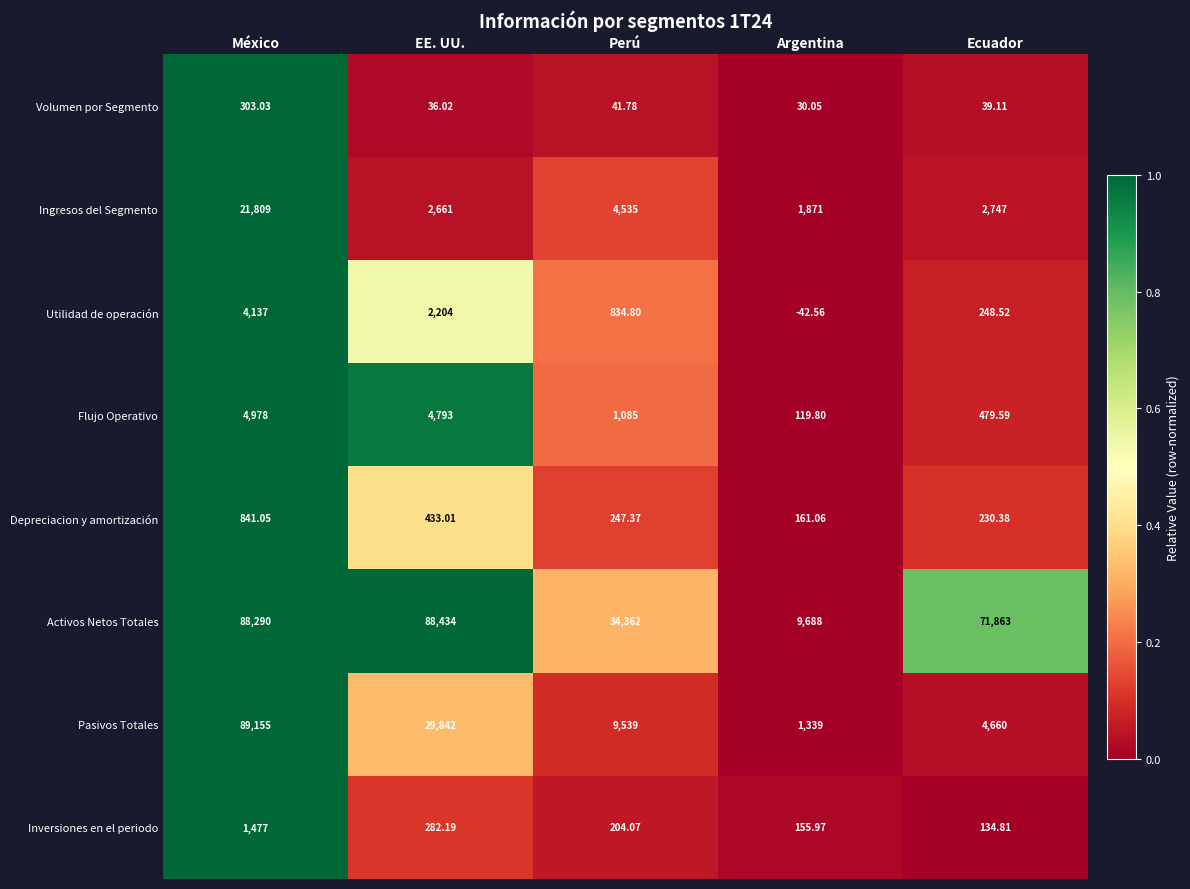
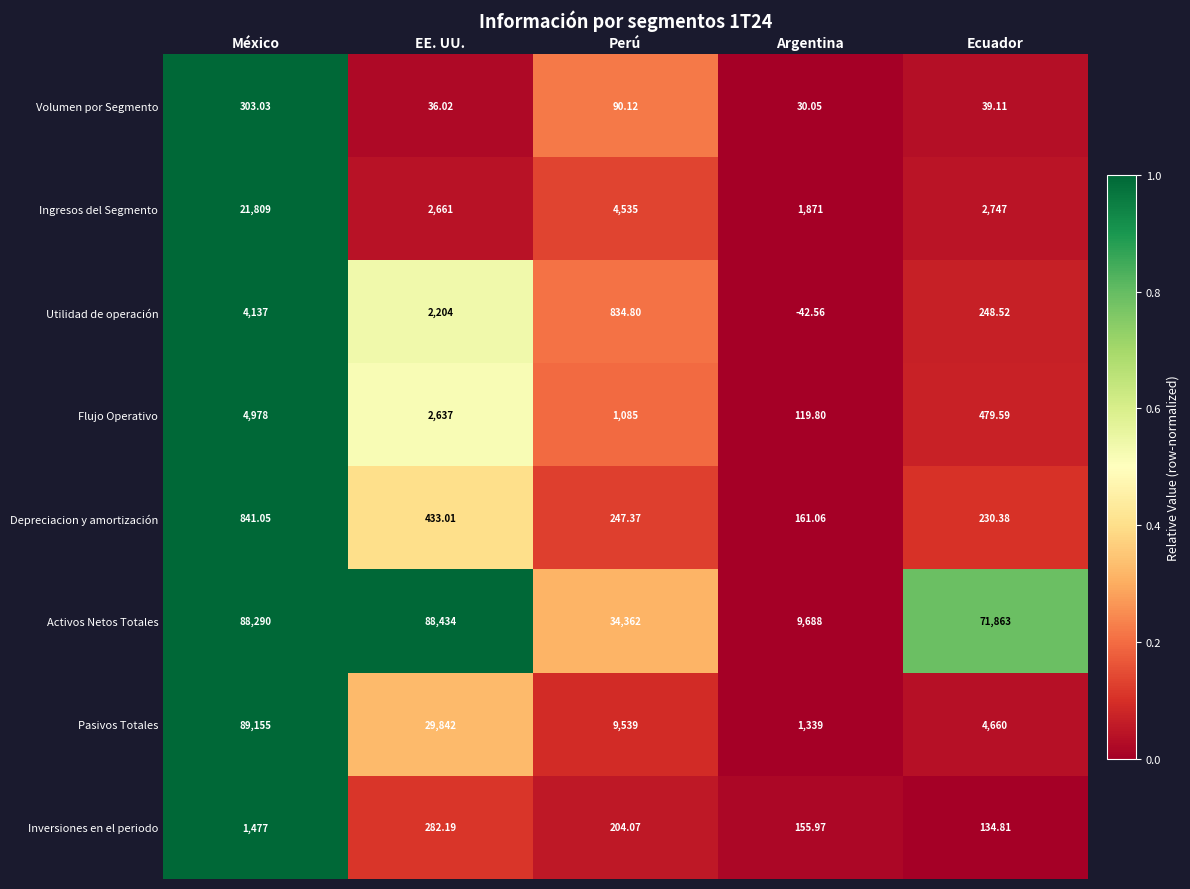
  {
    "Volumen por Segmento": {
      "México": "303.03",
      "EE. UU.": "36.02",
-     "Perú": "41.78",
+     "Perú": "90.12",
      "Argentina": "30.05",
      "Ecuador": "39.11"
    },
    "Ingresos del Segmento": {
      "México": "21,809",
      "EE. UU.": "2,661",
      "Perú": "4,535",
      "Argentina": "1,871",
      "Ecuador": "2,747"
    },
    "Utilidad de operación": {
      "México": "4,137",
      "EE. UU.": "2,204",
      "Perú": "834.80",
      "Argentina": "-42.56",
      "Ecuador": "248.52"
    },
    "Flujo Operativo": {
      "México": "4,978",
-     "EE. UU.": "4,793",
+     "EE. UU.": "2,637",
      "Perú": "1,085",
      "Argentina": "119.80",
      "Ecuador": "479.59"
    },
    "Depreciacion y amortización": {
      "México": "841.05",
      "EE. UU.": "433.01",
      "Perú": "247.37",
      "Argentina": "161.06",
      "Ecuador": "230.38"
    },
    "Activos Netos Totales": {
      "México": "88,290",
      "EE. UU.": "88,434",
      "Perú": "34,362",
      "Argentina": "9,688",
      "Ecuador": "71,863"
    },
    "Pasivos Totales": {
      "México": "89,155",
      "EE. UU.": "29,842",
      "Perú": "9,539",
      "Argentina": "1,339",
      "Ecuador": "4,660"
    },
    "Inversiones en el periodo": {
      "México": "1,477",
      "EE. UU.": "282.19",
      "Perú": "204.07",
      "Argentina": "155.97",
      "Ecuador": "134.81"
    }
  }
